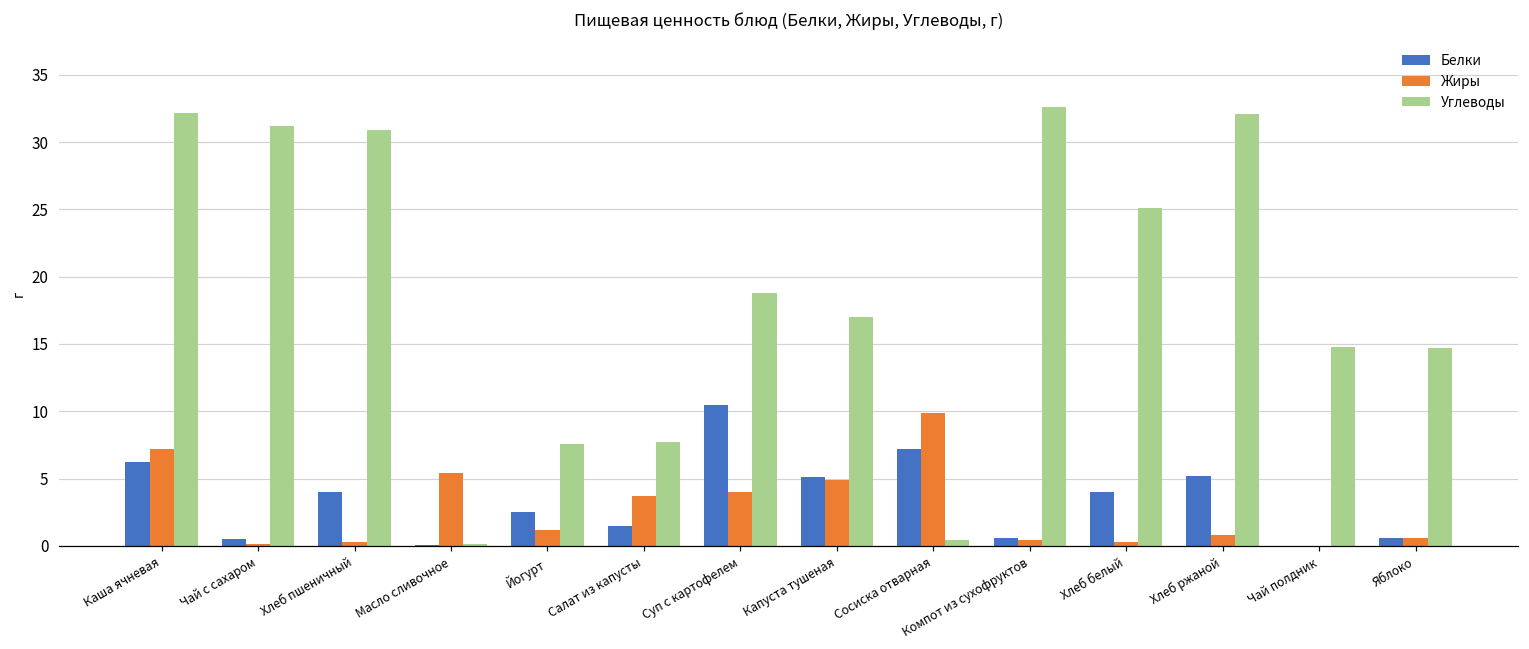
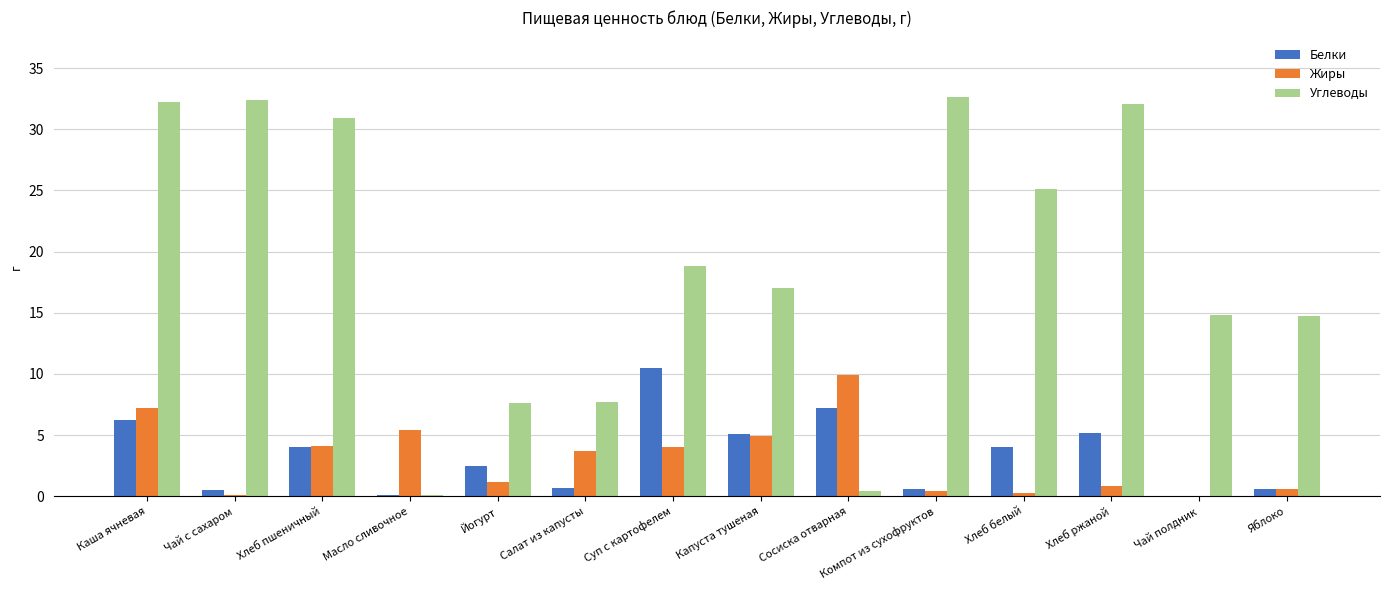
  {
    "Белки": {
      "Каша ячневая": 6.2,
      "Чай с сахаром": 0.5,
      "Хлеб пшеничный": 4.0,
      "Йогурт": 2.5,
-     "Салат из капусты": 1.5,
+     "Салат из капусты": 0.7,
      "Суп с картофелем": 10.5,
      "Капуста тушеная": 5.1,
      "Сосиска отварная": 7.2,
      "Компот из сухофруктов": 0.6,
      "Хлеб белый": 4.0,
      "Хлеб ржаной": 5.2,
      "Чай полдник": 0.0,
      "Яблоко": 0.6
    },
    "Жиры": {
      "Каша ячневая": 7.2,
-     "Хлеб пшеничный": 0.3,
+     "Хлеб пшеничный": 4.1,
      "Масло сливочное": 5.4,
      "Йогурт": 1.2,
      "Салат из капусты": 3.7,
      "Суп с картофелем": 4.0,
      "Капуста тушеная": 4.9,
      "Сосиска отварная": 9.9,
      "Компот из сухофруктов": 0.4,
      "Хлеб белый": 0.3,
      "Хлеб ржаной": 0.8,
      "Чай полдник": 0.0,
      "Яблоко": 0.6
    },
    "Углеводы": {
      "Каша ячневая": 32.2,
-     "Чай с сахаром": 31.2,
+     "Чай с сахаром": 32.4,
      "Хлеб пшеничный": 30.9,
      "Йогурт": 7.6,
      "Салат из капусты": 7.7,
      "Суп с картофелем": 18.8,
      "Капуста тушеная": 17.0,
      "Сосиска отварная": 0.4,
      "Компот из сухофруктов": 32.6,
      "Хлеб белый": 25.1,
      "Хлеб ржаной": 32.1,
      "Чай полдник": 14.8,
      "Яблоко": 14.7
    }
  }
